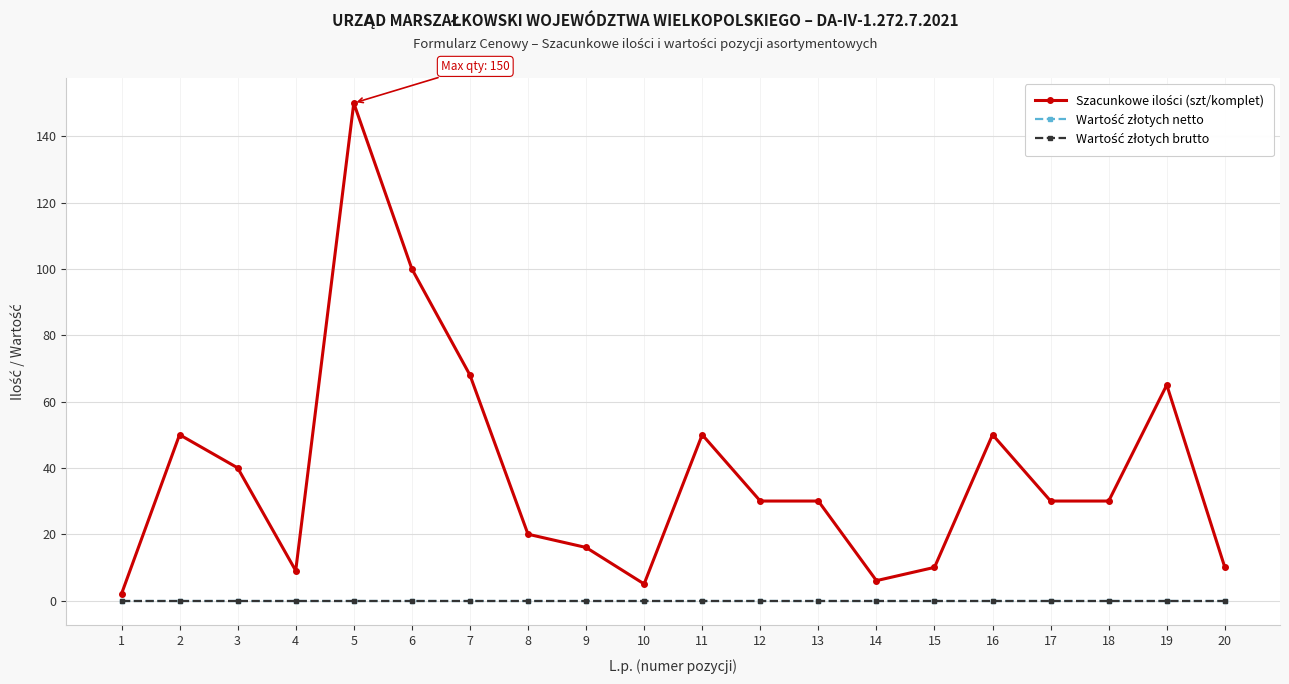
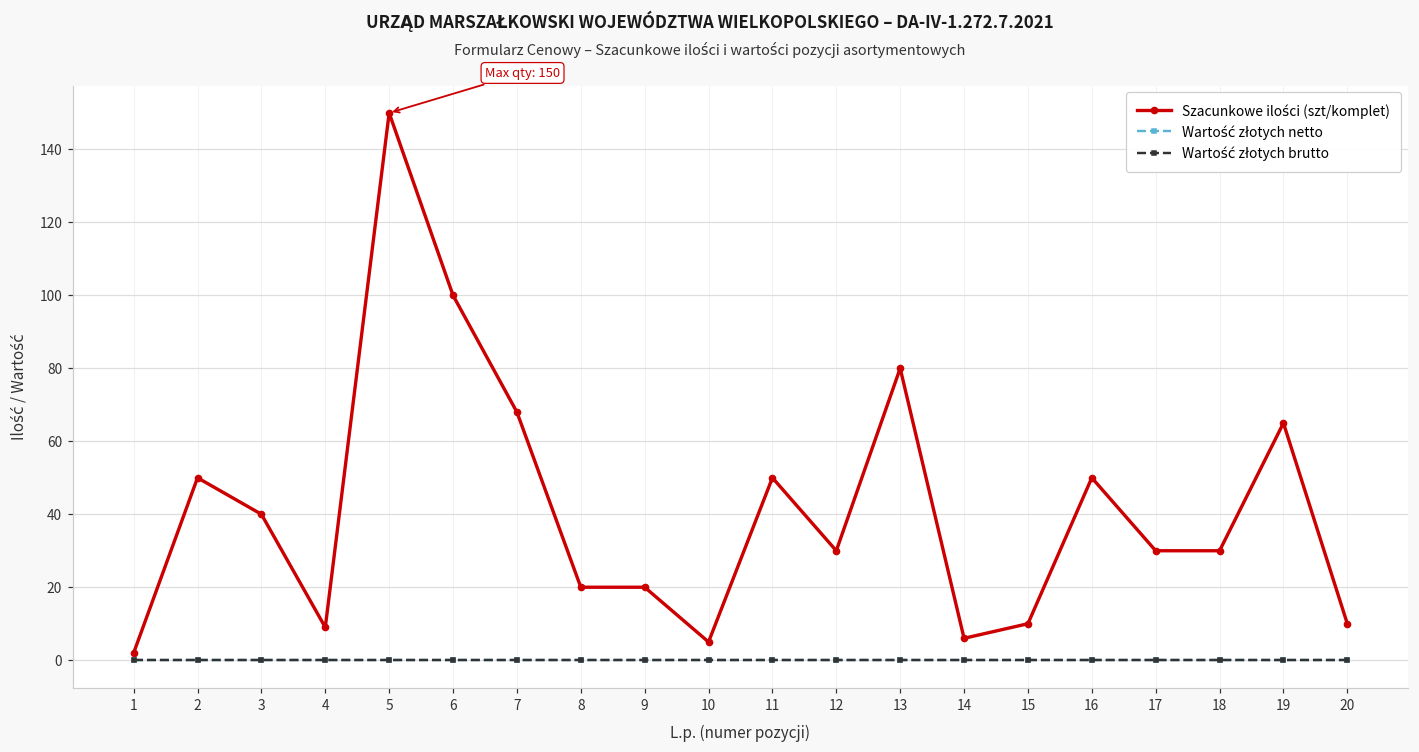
  {
    "Szacunkowe ilości (szt/komplet)": {
      "1": 2,
      "2": 50,
      "3": 40,
      "4": 9,
      "6": 100,
      "7": 68,
      "8": 20,
-     "9": 16,
+     "9": 20,
      "10": 5,
      "11": 50,
      "12": 30,
-     "13": 30,
+     "13": 80,
      "14": 6,
      "15": 10,
      "16": 50,
      "17": 30,
      "18": 30,
      "19": 65,
      "20": 10
    },
    "Wartość złotych brutto": {
      "1": 0,
      "2": 0,
      "3": 0,
      "4": 0,
      "5": 0,
      "6": 0,
      "7": 0,
      "8": 0,
      "9": 0,
      "10": 0,
      "11": 0,
      "12": 0,
      "13": 0,
      "14": 0,
      "15": 0,
      "16": 0,
      "17": 0,
      "18": 0,
      "19": 0,
      "20": 0
    }
  }
